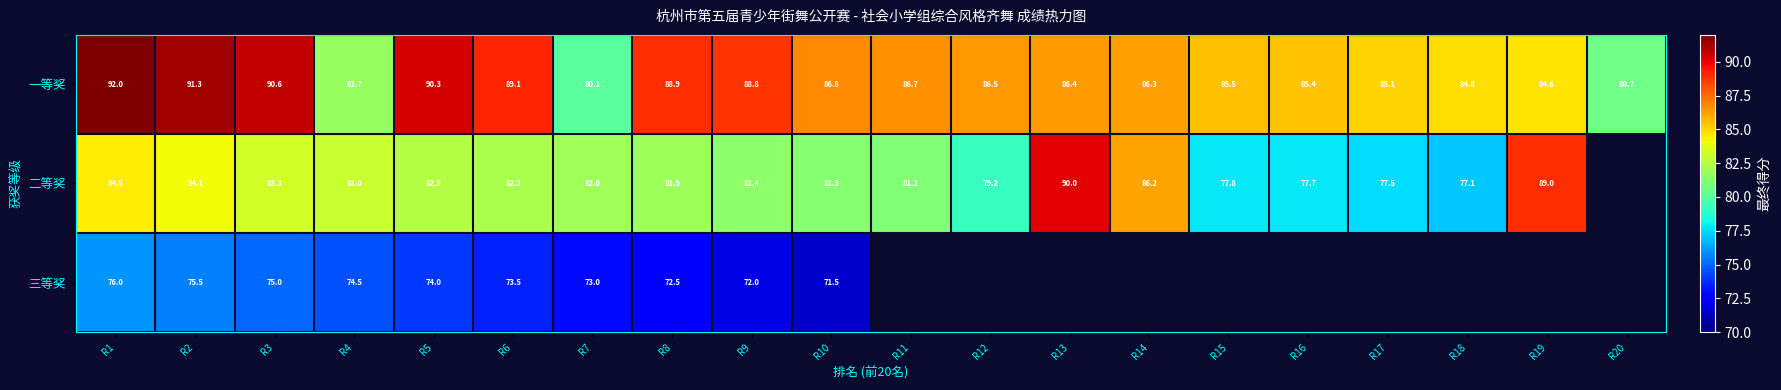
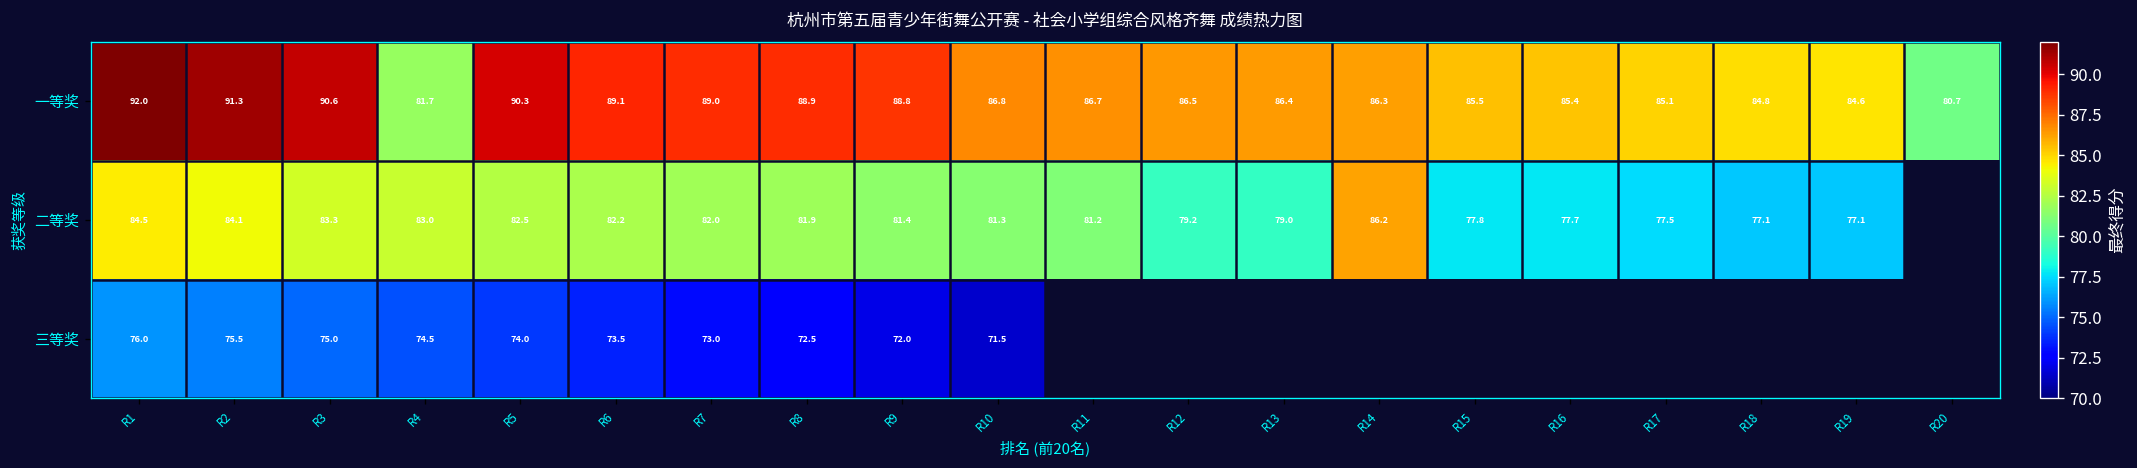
  {
    "一等奖": {
      "R1": 92.0,
      "R2": 91.3,
      "R3": 90.6,
      "R4": 81.7,
      "R5": 90.3,
      "R6": 89.1,
-     "R7": 80.1,
+     "R7": 89.0,
      "R8": 88.9,
      "R9": 88.8,
      "R10": 86.8,
      "R11": 86.7,
      "R12": 86.5,
      "R13": 86.4,
      "R14": 86.3,
      "R15": 85.5,
      "R16": 85.4,
      "R17": 85.1,
      "R18": 84.8,
      "R19": 84.6,
      "R20": 80.7
    },
    "二等奖": {
      "R1": 84.5,
      "R2": 84.1,
      "R3": 83.3,
      "R4": 83.0,
      "R5": 82.5,
      "R6": 82.2,
      "R7": 82.0,
      "R8": 81.9,
      "R9": 81.4,
      "R10": 81.3,
      "R11": 81.2,
      "R12": 79.2,
-     "R13": 90.0,
+     "R13": 79.0,
      "R14": 86.2,
      "R15": 77.8,
      "R16": 77.7,
      "R17": 77.5,
      "R18": 77.1,
-     "R19": 89.0
+     "R19": 77.1
    },
    "三等奖": {
      "R1": 76.0,
      "R2": 75.5,
      "R3": 75.0,
      "R4": 74.5,
      "R5": 74.0,
      "R6": 73.5,
      "R7": 73.0,
      "R8": 72.5,
      "R9": 72.0,
      "R10": 71.5
    }
  }
